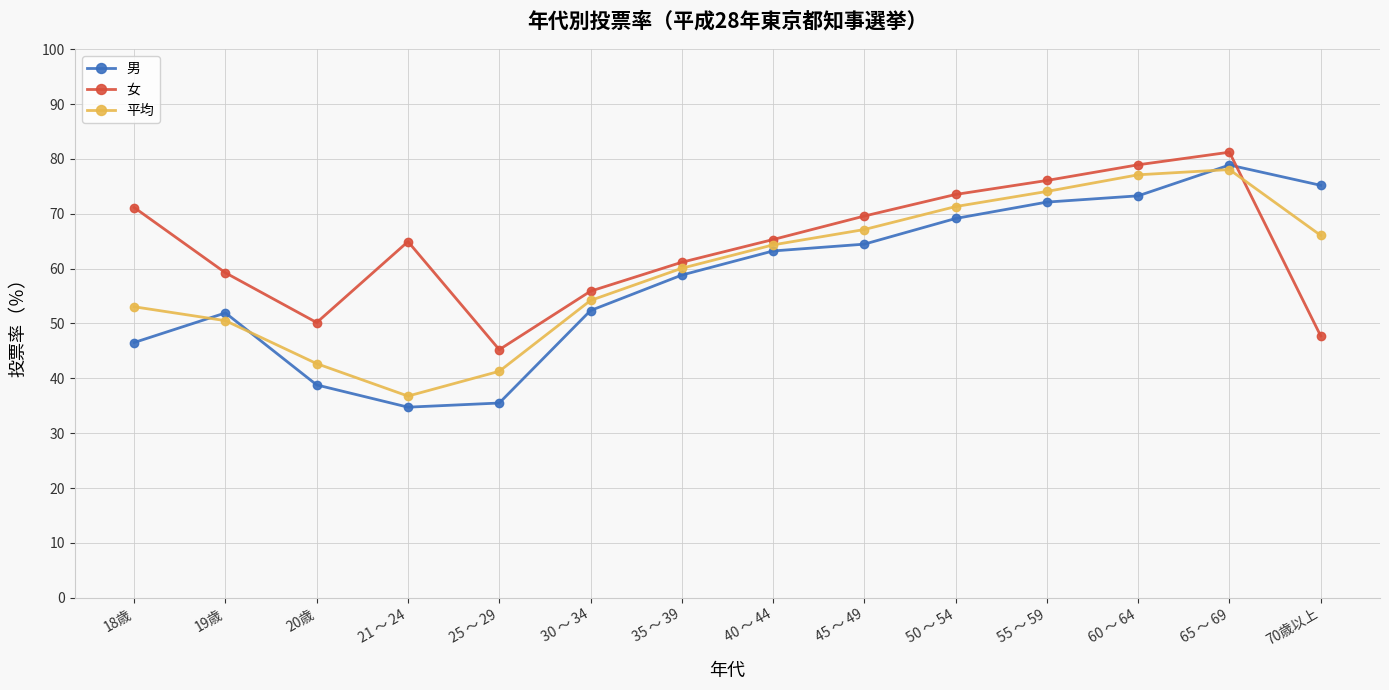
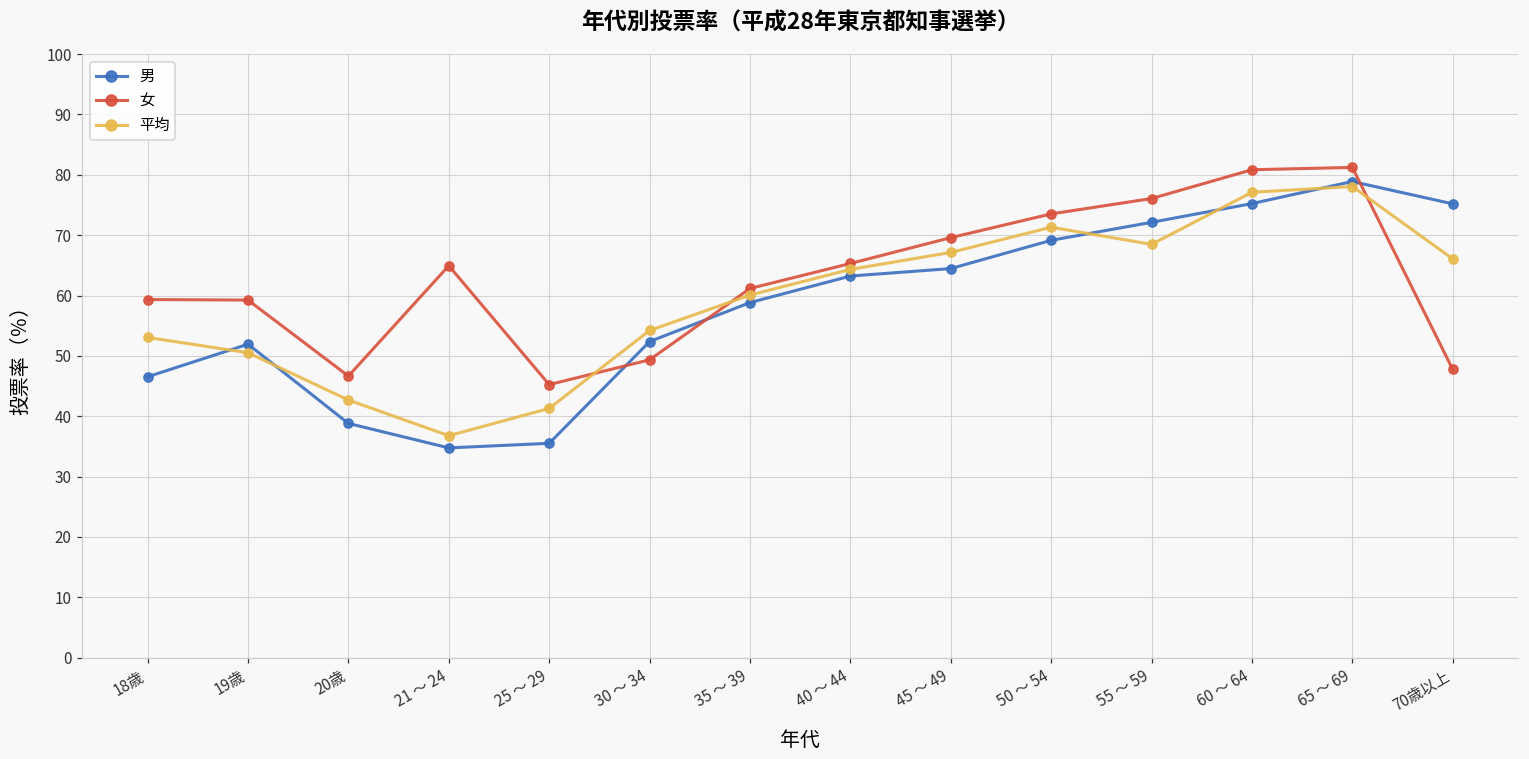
  {
    "男": {
      "18歳": 47,
      "19歳": 52,
      "20歳": 39,
      "21 ～ 24": 35,
      "25 ～ 29": 36,
      "30 ～ 34": 52,
      "35 ～ 39": 59,
      "40 ～ 44": 63,
      "45 ～ 49": 64,
      "50 ～ 54": 69,
      "55 ～ 59": 72,
-     "60 ～ 64": 73,
+     "60 ～ 64": 75,
      "65 ～ 69": 79,
      "70歳以上": 75
    },
    "女": {
-     "18歳": 71,
+     "18歳": 59,
      "19歳": 59,
-     "20歳": 50,
+     "20歳": 47,
      "21 ～ 24": 65,
      "25 ～ 29": 45,
-     "30 ～ 34": 56,
+     "30 ～ 34": 49,
      "35 ～ 39": 61,
      "40 ～ 44": 65,
      "45 ～ 49": 70,
      "50 ～ 54": 74,
      "55 ～ 59": 76,
-     "60 ～ 64": 79,
+     "60 ～ 64": 81,
      "65 ～ 69": 81,
      "70歳以上": 48
    },
    "平均": {
      "18歳": 53,
      "19歳": 51,
      "20歳": 43,
      "21 ～ 24": 37,
      "25 ～ 29": 41,
      "30 ～ 34": 54,
      "35 ～ 39": 60,
      "40 ～ 44": 64,
      "45 ～ 49": 67,
      "50 ～ 54": 71,
-     "55 ～ 59": 74,
+     "55 ～ 59": 68,
      "60 ～ 64": 77,
      "65 ～ 69": 78,
      "70歳以上": 66
    }
  }
